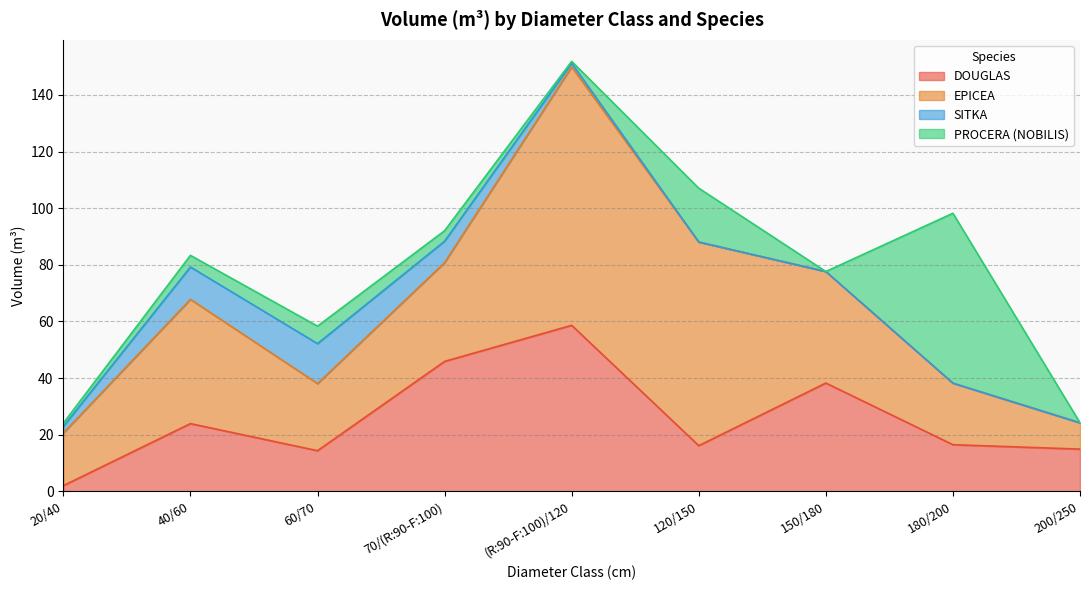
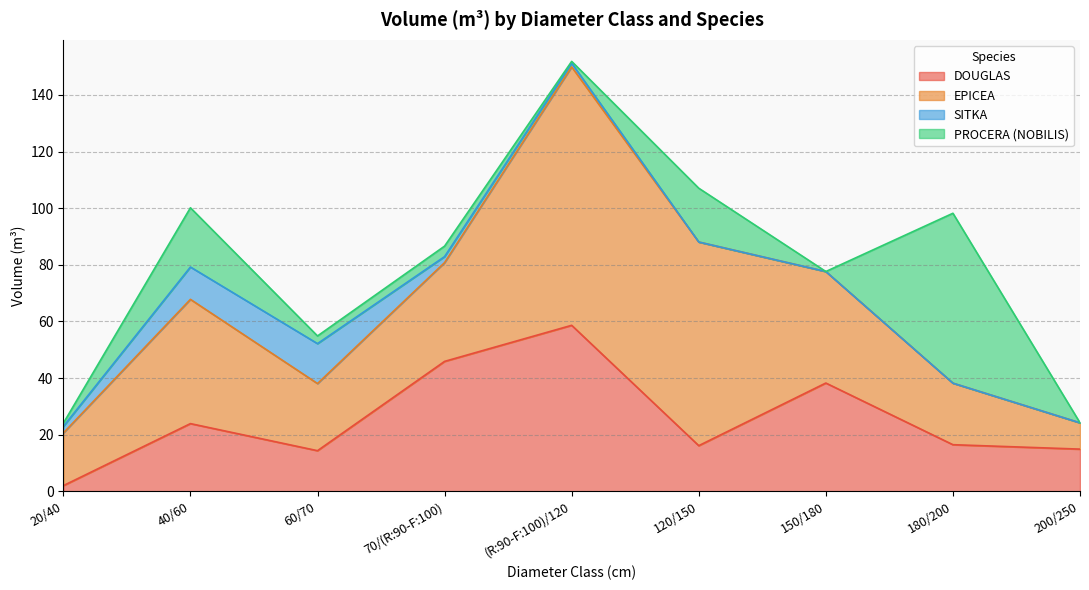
  {
    "SITKA": {
      "20/40": 2,
      "40/60": 11,
      "60/70": 14,
-     "70/(R:90-F:100)": 8
+     "70/(R:90-F:100)": 2
    },
    "PROCERA (NOBILIS)": {
      "20/40": 1,
-     "40/60": 4,
-     "60/70": 6,
+     "40/60": 21,
+     "60/70": 3,
      "70/(R:90-F:100)": 4,
      "120/150": 19,
      "180/200": 60
    }
  }
